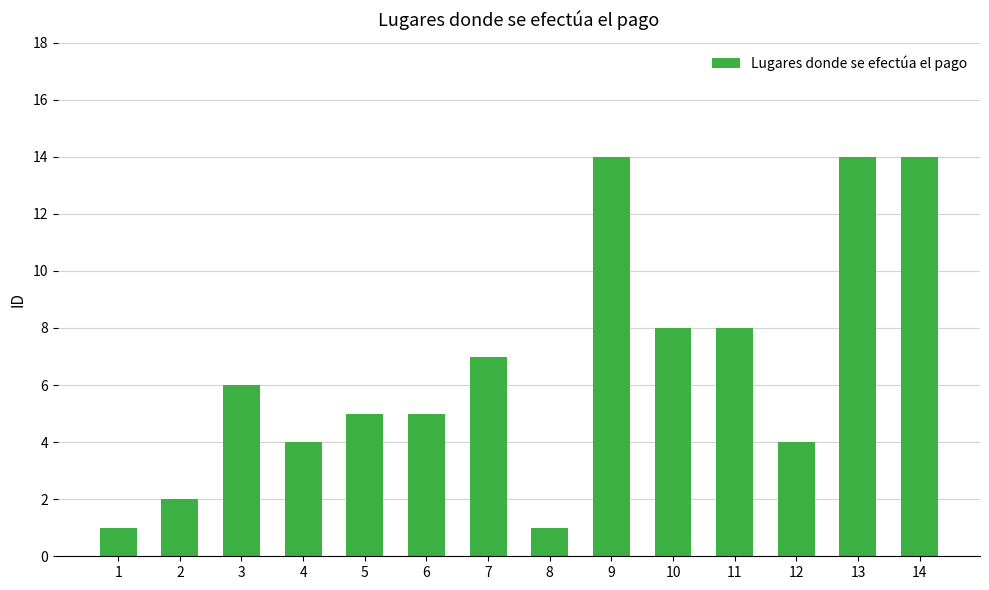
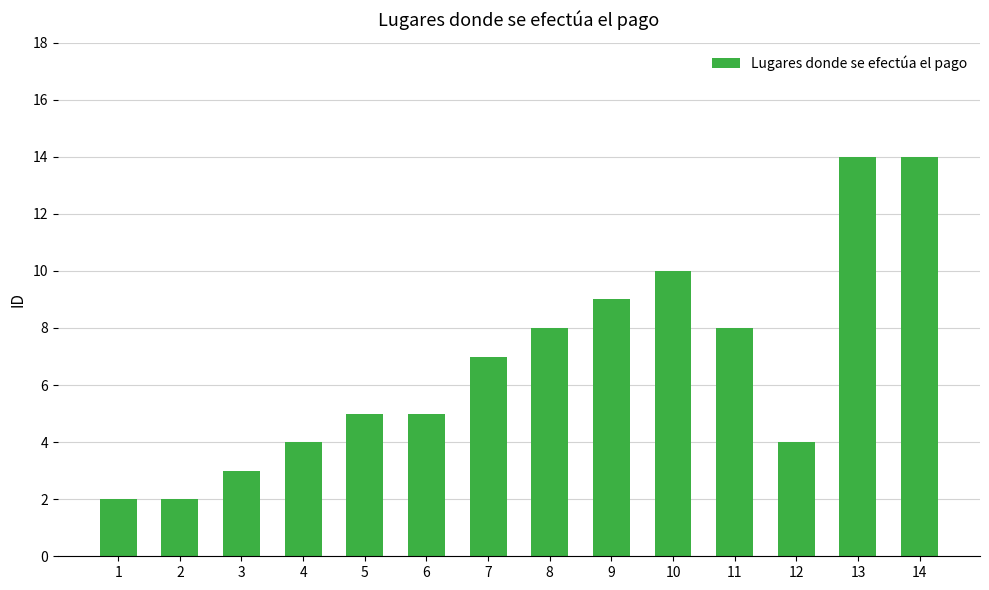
  {
-   "1": 1,
+   "1": 2,
    "2": 2,
-   "3": 6,
+   "3": 3,
    "4": 4,
    "5": 5,
    "6": 5,
    "7": 7,
-   "8": 1,
-   "9": 14,
-   "10": 8,
+   "8": 8,
+   "9": 9,
+   "10": 10,
    "11": 8,
    "12": 4,
    "13": 14,
    "14": 14
  }
